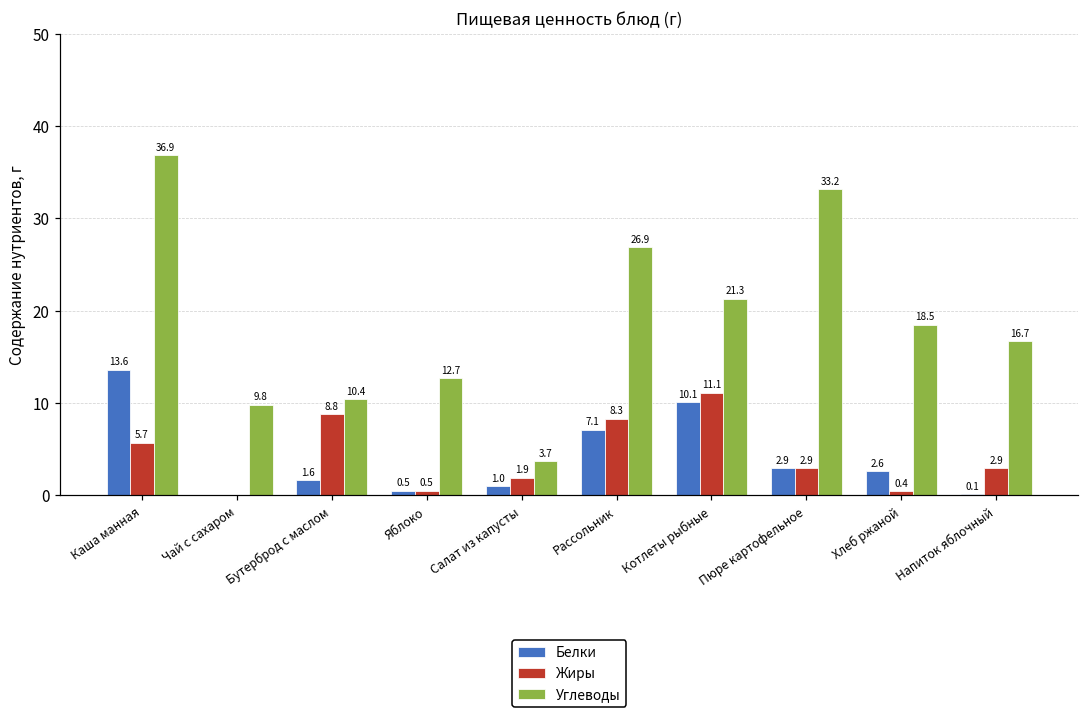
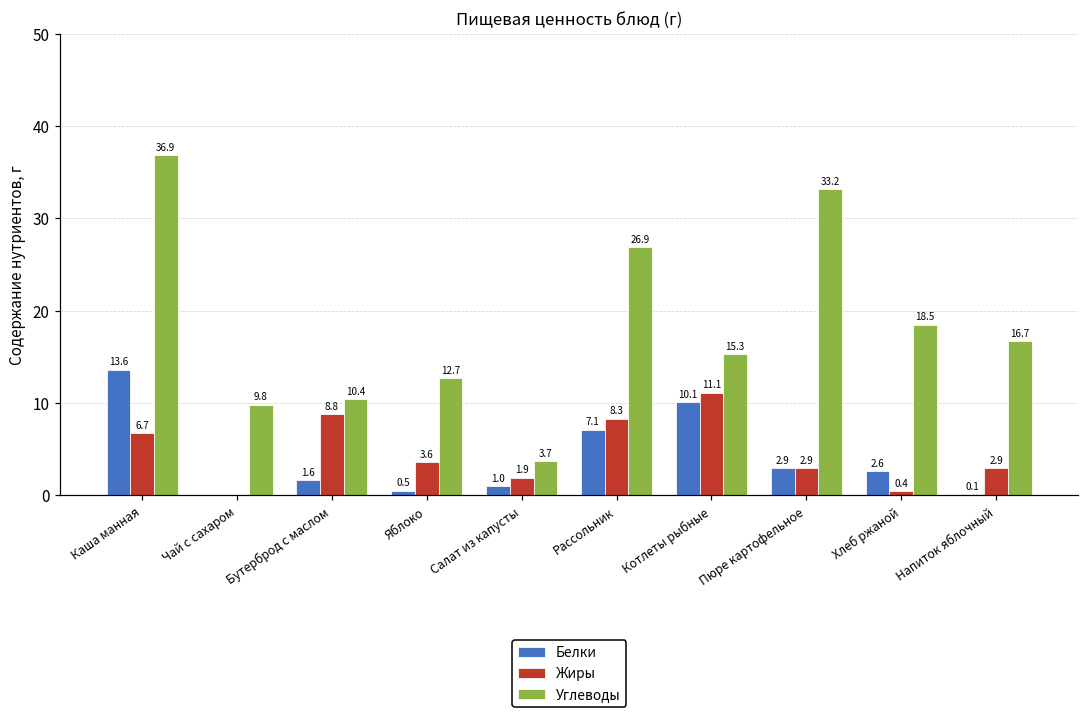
  {
    "Белки": {
      "Каша манная": 13.6,
      "Бутерброд с маслом": 1.6,
      "Яблоко": 0.5,
      "Салат из капусты": 1.0,
      "Рассольник": 7.1,
      "Котлеты рыбные": 10.1,
      "Пюре картофельное": 2.9,
      "Хлеб ржаной": 2.6,
      "Напиток яблочный": 0.1
    },
    "Жиры": {
-     "Каша манная": 5.7,
+     "Каша манная": 6.7,
      "Бутерброд с маслом": 8.8,
-     "Яблоко": 0.5,
+     "Яблоко": 3.6,
      "Салат из капусты": 1.9,
      "Рассольник": 8.3,
      "Котлеты рыбные": 11.1,
      "Пюре картофельное": 2.9,
      "Хлеб ржаной": 0.4,
      "Напиток яблочный": 2.9
    },
    "Углеводы": {
      "Каша манная": 36.9,
      "Чай с сахаром": 9.8,
      "Бутерброд с маслом": 10.4,
      "Яблоко": 12.7,
      "Салат из капусты": 3.7,
      "Рассольник": 26.9,
-     "Котлеты рыбные": 21.3,
+     "Котлеты рыбные": 15.3,
      "Пюре картофельное": 33.2,
      "Хлеб ржаной": 18.5,
      "Напиток яблочный": 16.7
    }
  }
